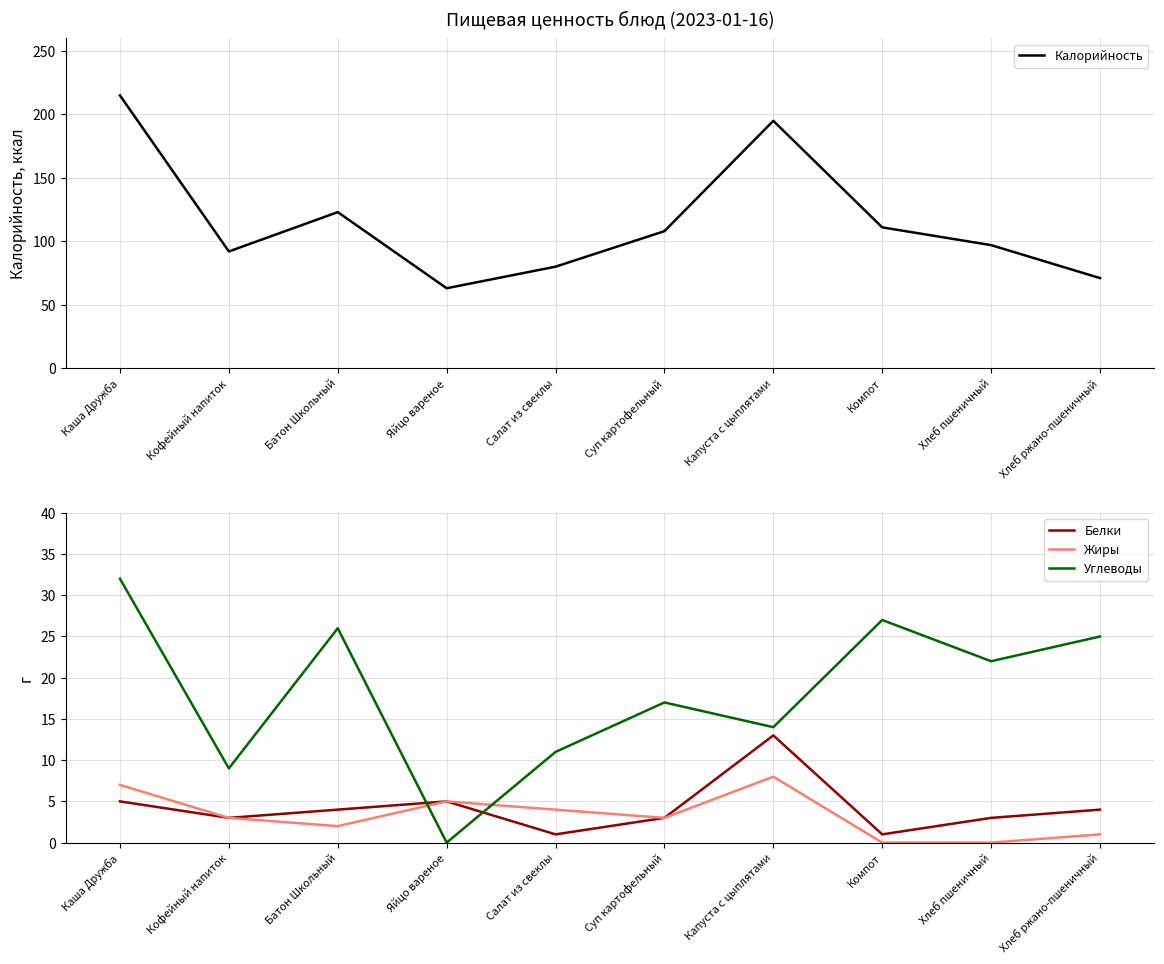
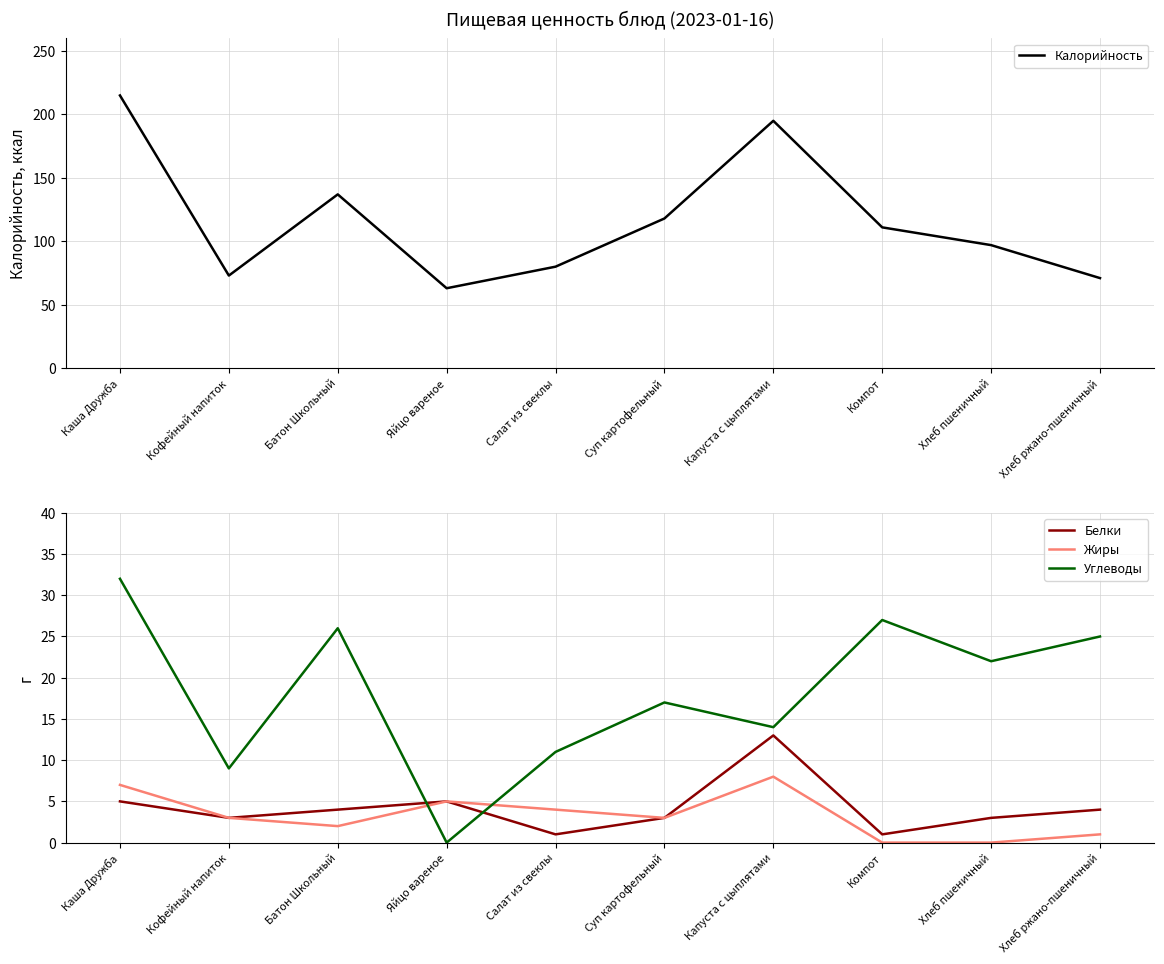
  {
    "Пищевая ценность блюд (2023-01-16)": {
      "Каша Дружба": 215,
-     "Кофейный напиток": 92,
-     "Батон Школьный": 123,
+     "Кофейный напиток": 73,
+     "Батон Школьный": 137,
      "Яйцо вареное": 63,
      "Салат из свеклы": 80,
-     "Суп картофельный": 108,
+     "Суп картофельный": 118,
      "Капуста с цыплятами": 195,
      "Компот": 111,
      "Хлеб пшеничный": 97,
      "Хлеб ржано-пшеничный": 71
    }
  }
